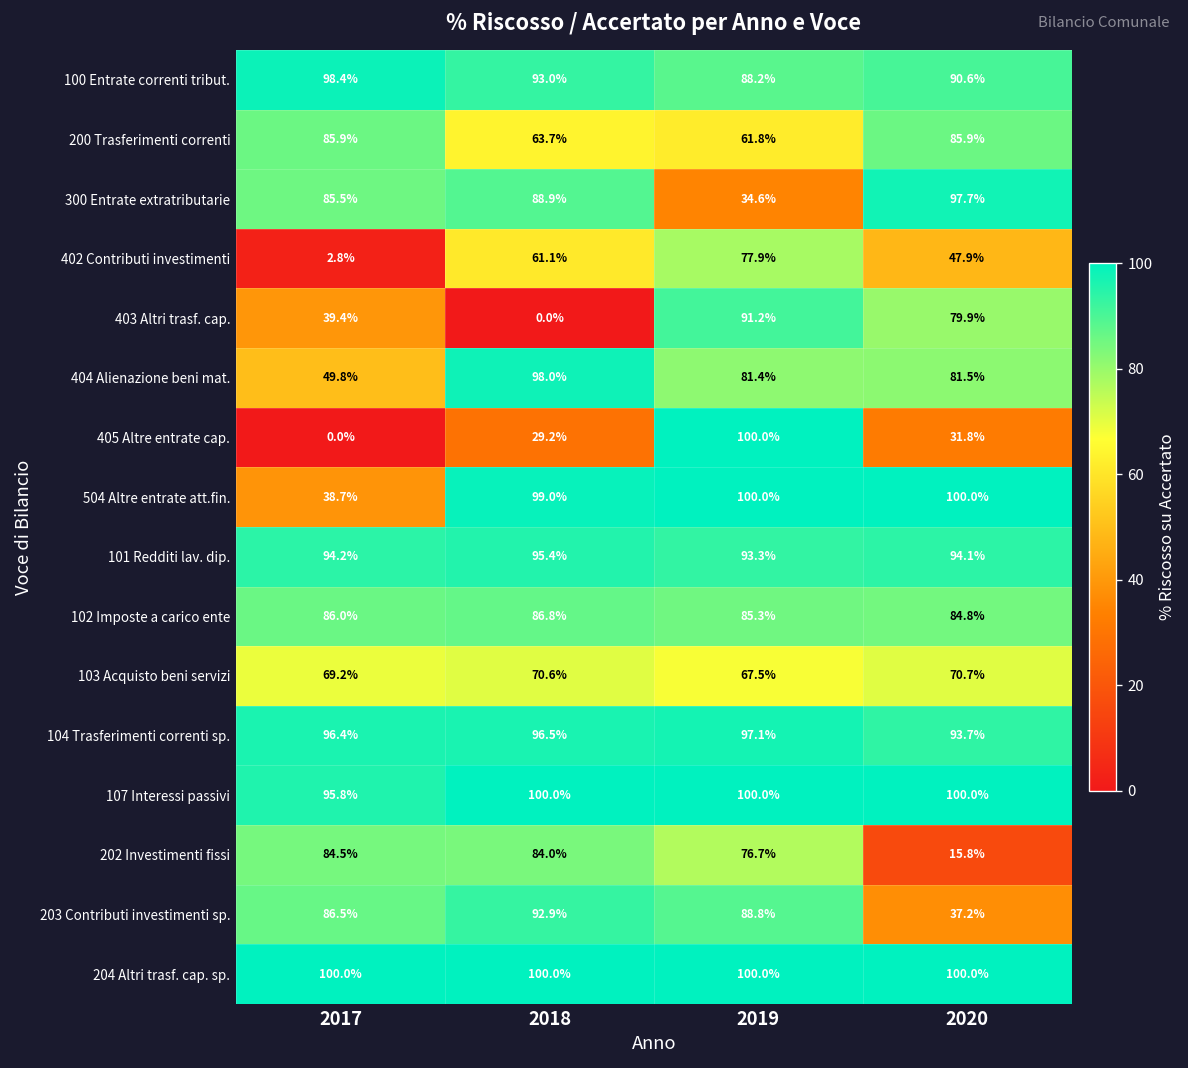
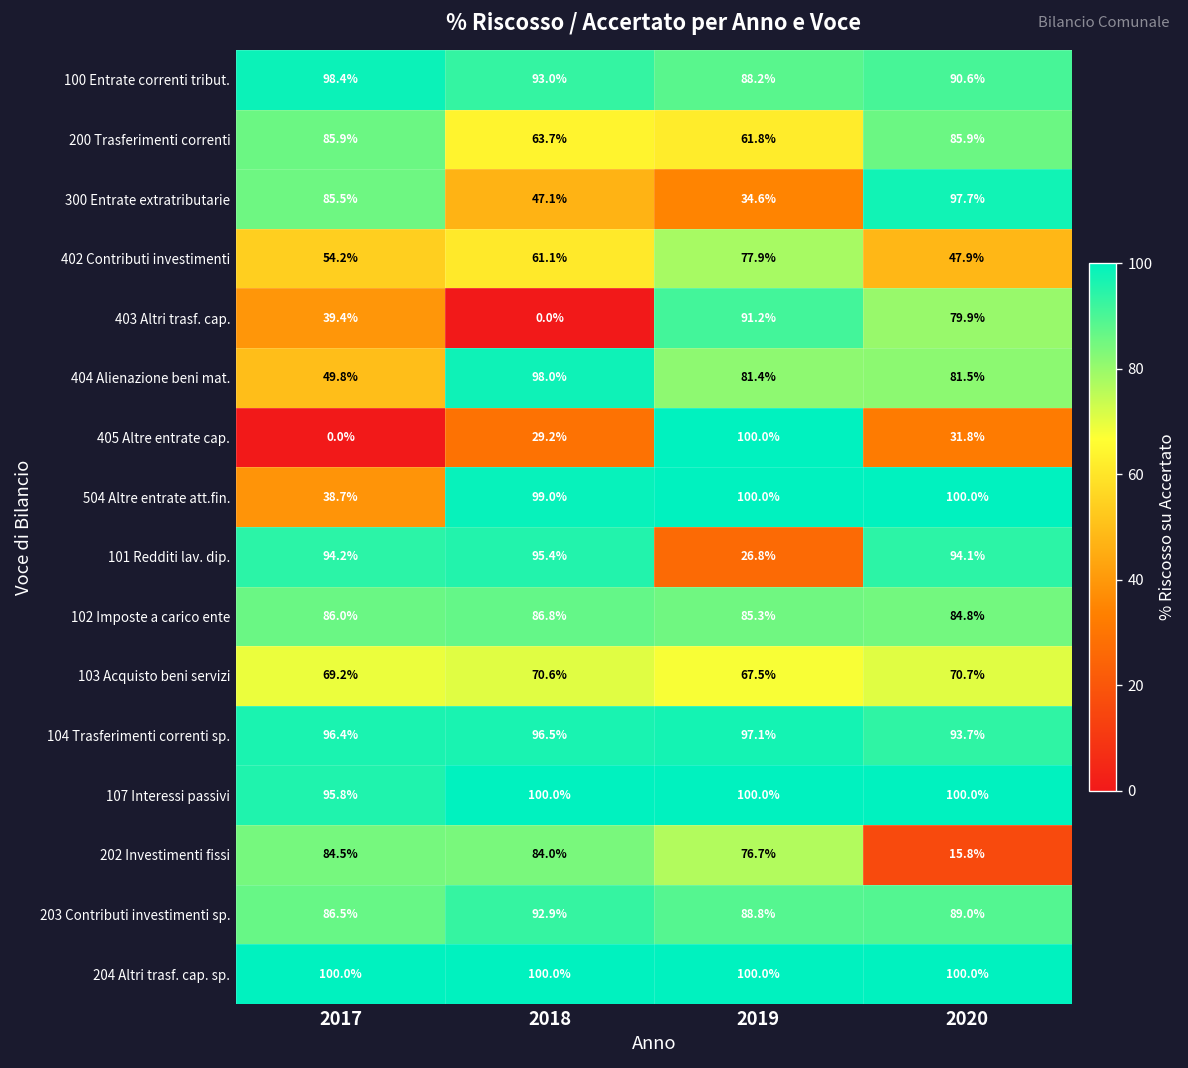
  {
    "100 Entrate correnti tribut.": {
      "2017": "98.4%",
      "2018": "93.0%",
      "2019": "88.2%",
      "2020": "90.6%"
    },
    "200 Trasferimenti correnti": {
      "2017": "85.9%",
      "2018": "63.7%",
      "2019": "61.8%",
      "2020": "85.9%"
    },
    "300 Entrate extratributarie": {
      "2017": "85.5%",
-     "2018": "88.9%",
+     "2018": "47.1%",
      "2019": "34.6%",
      "2020": "97.7%"
    },
    "402 Contributi investimenti": {
-     "2017": "2.8%",
+     "2017": "54.2%",
      "2018": "61.1%",
      "2019": "77.9%",
      "2020": "47.9%"
    },
    "403 Altri trasf. cap.": {
      "2017": "39.4%",
      "2018": "0.0%",
      "2019": "91.2%",
      "2020": "79.9%"
    },
    "404 Alienazione beni mat.": {
      "2017": "49.8%",
      "2018": "98.0%",
      "2019": "81.4%",
      "2020": "81.5%"
    },
    "405 Altre entrate cap.": {
      "2017": "0.0%",
      "2018": "29.2%",
      "2019": "100.0%",
      "2020": "31.8%"
    },
    "504 Altre entrate att.fin.": {
      "2017": "38.7%",
      "2018": "99.0%",
      "2019": "100.0%",
      "2020": "100.0%"
    },
    "101 Redditi lav. dip.": {
      "2017": "94.2%",
      "2018": "95.4%",
-     "2019": "93.3%",
+     "2019": "26.8%",
      "2020": "94.1%"
    },
    "102 Imposte a carico ente": {
      "2017": "86.0%",
      "2018": "86.8%",
      "2019": "85.3%",
      "2020": "84.8%"
    },
    "103 Acquisto beni servizi": {
      "2017": "69.2%",
      "2018": "70.6%",
      "2019": "67.5%",
      "2020": "70.7%"
    },
    "104 Trasferimenti correnti sp.": {
      "2017": "96.4%",
      "2018": "96.5%",
      "2019": "97.1%",
      "2020": "93.7%"
    },
    "107 Interessi passivi": {
      "2017": "95.8%",
      "2018": "100.0%",
      "2019": "100.0%",
      "2020": "100.0%"
    },
    "202 Investimenti fissi": {
      "2017": "84.5%",
      "2018": "84.0%",
      "2019": "76.7%",
      "2020": "15.8%"
    },
    "203 Contributi investimenti sp.": {
      "2017": "86.5%",
      "2018": "92.9%",
      "2019": "88.8%",
-     "2020": "37.2%"
+     "2020": "89.0%"
    },
    "204 Altri trasf. cap. sp.": {
      "2017": "100.0%",
      "2018": "100.0%",
      "2019": "100.0%",
      "2020": "100.0%"
    }
  }
